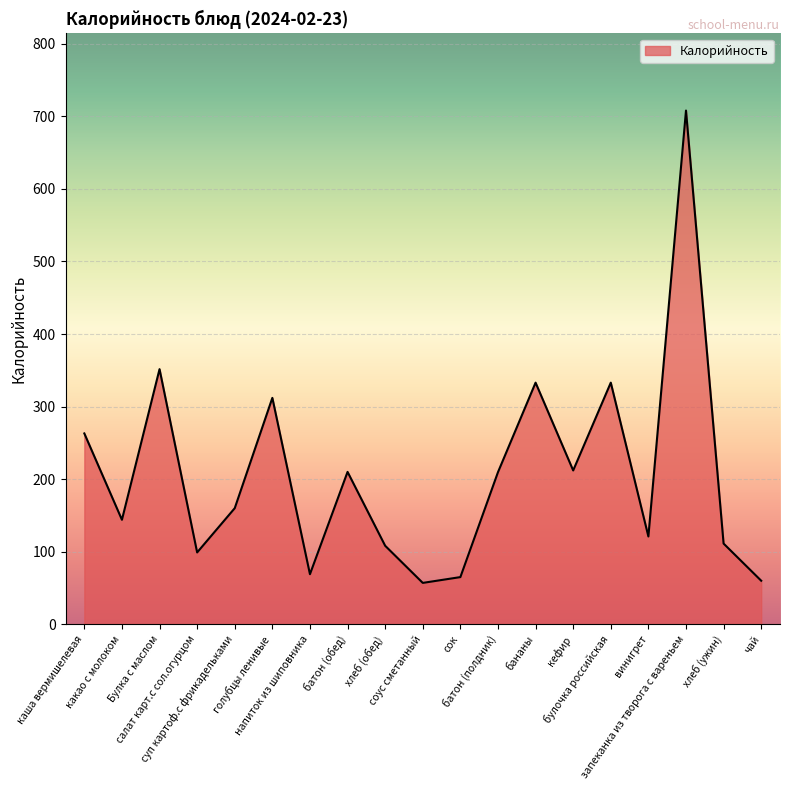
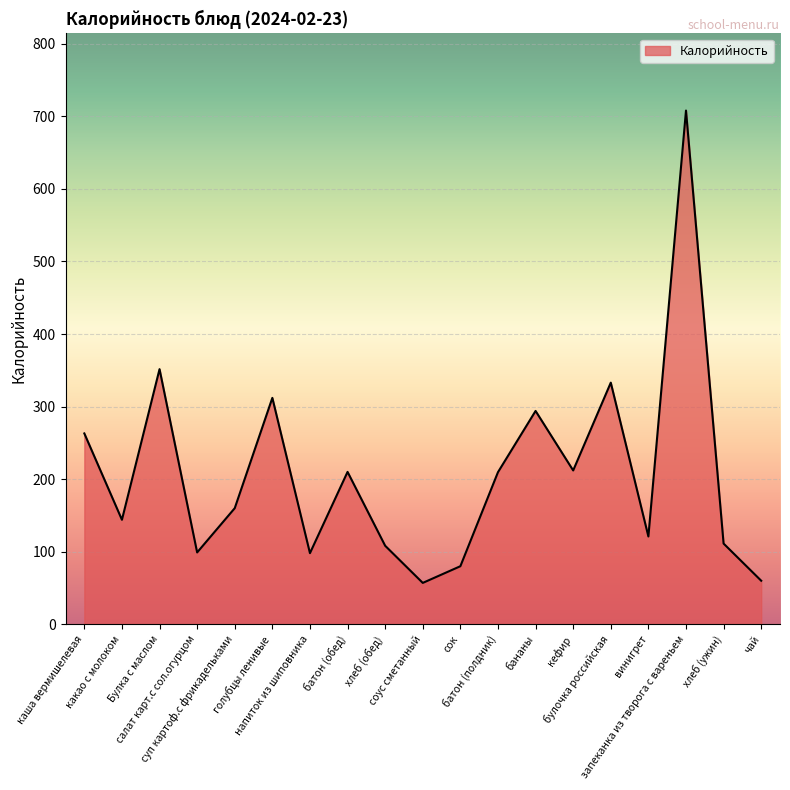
  {
    "каша вермишелевая": 260,
    "какао с молоком": 140,
    "Булка с маслом": 350,
    "салат карт.с сол.огурцом": 100,
    "суп картоф.с фрикадельками": 160,
    "голубцы ленивые": 310,
-   "напиток из шиповника": 70,
+   "напиток из шиповника": 100,
    "батон (обед)": 210,
    "хлеб (обед)": 110,
    "соус сметанный": 60,
-   "сок": 70,
+   "сок": 80,
    "батон (полдник)": 210,
-   "бананы": 330,
+   "бананы": 290,
    "кефир": 210,
    "булочка российская": 330,
    "винигрет": 120,
    "запеканка из творога с вареньем": 710,
    "хлеб (ужин)": 110,
    "чай": 60
  }
